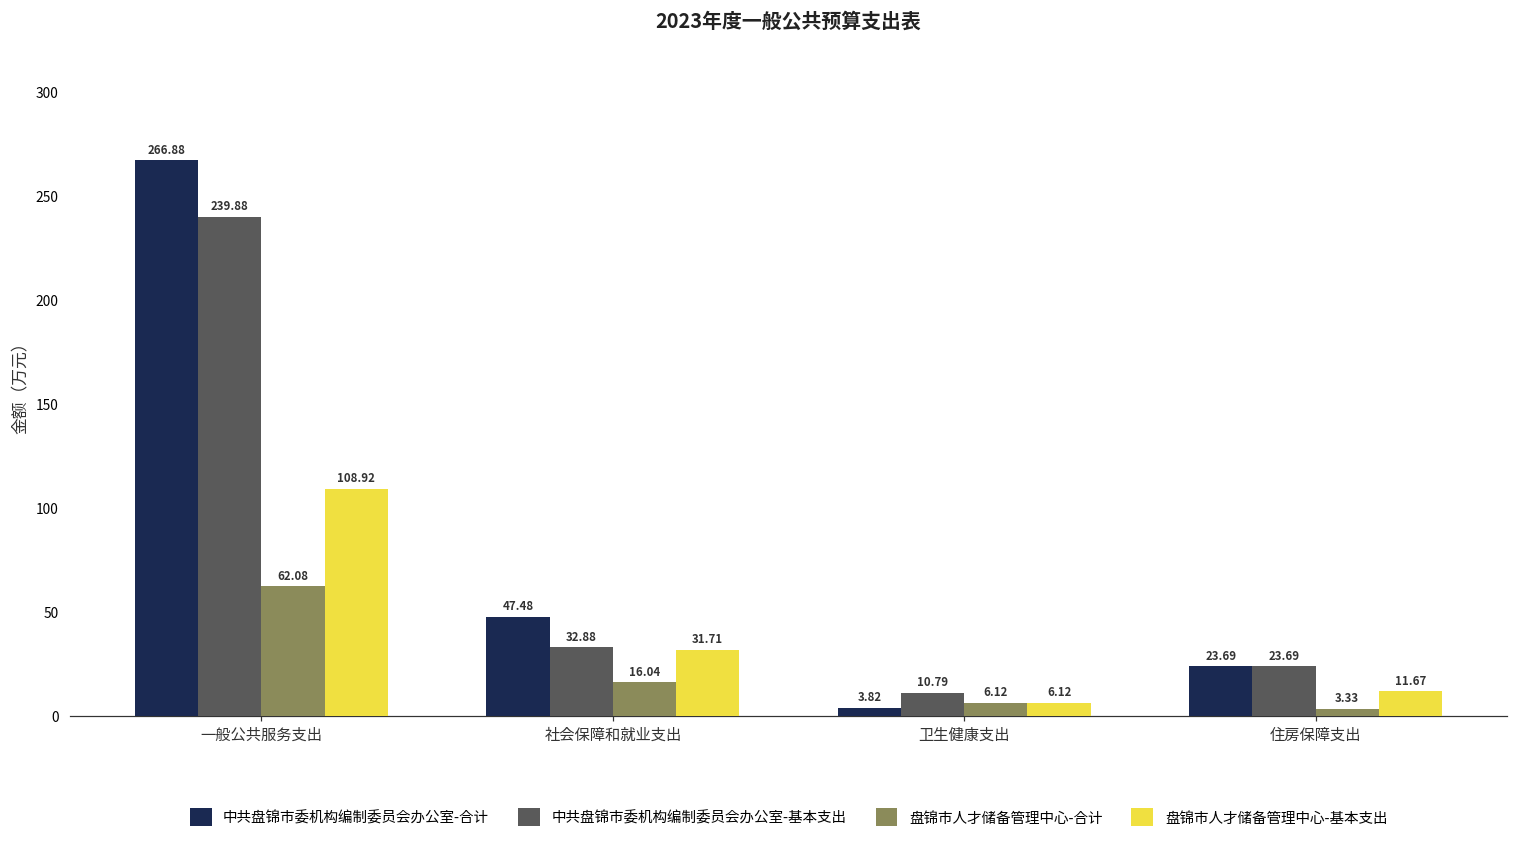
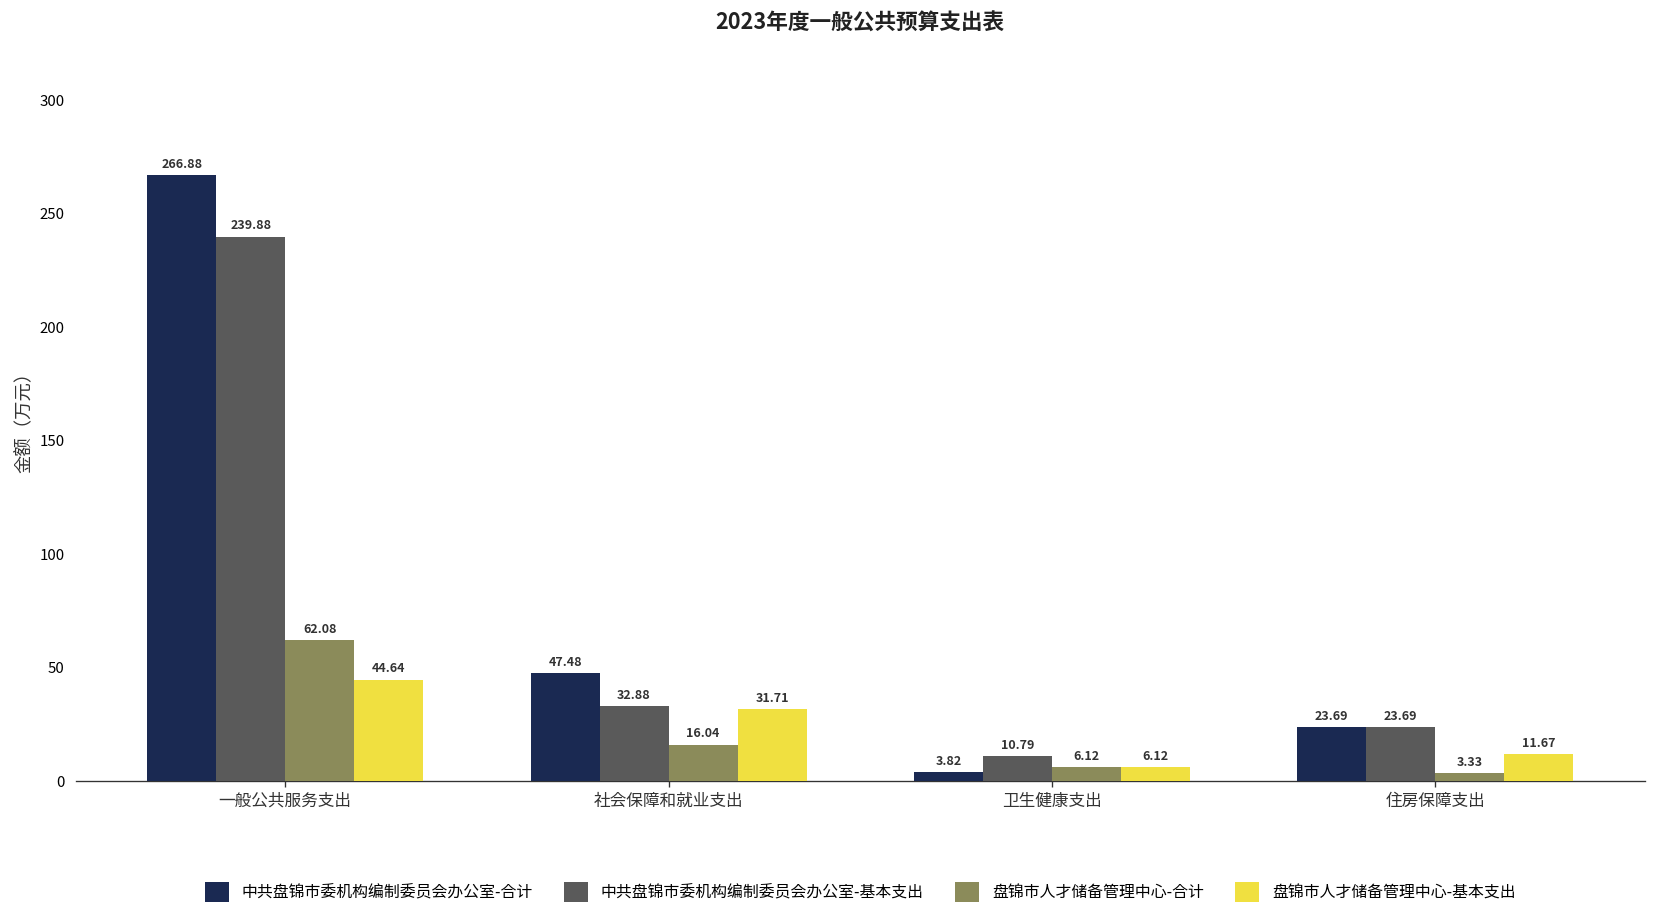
  {
    "中共盘锦市委机构编制委员会办公室-合计": {
      "一般公共服务支出": 266.88,
      "社会保障和就业支出": 47.48,
      "卫生健康支出": 3.82,
      "住房保障支出": 23.69
    },
    "中共盘锦市委机构编制委员会办公室-基本支出": {
      "一般公共服务支出": 239.88,
      "社会保障和就业支出": 32.88,
      "卫生健康支出": 10.79,
      "住房保障支出": 23.69
    },
    "盘锦市人才储备管理中心-合计": {
      "一般公共服务支出": 62.08,
      "社会保障和就业支出": 16.04,
      "卫生健康支出": 6.12,
      "住房保障支出": 3.33
    },
    "盘锦市人才储备管理中心-基本支出": {
-     "一般公共服务支出": 108.92,
+     "一般公共服务支出": 44.64,
      "社会保障和就业支出": 31.71,
      "卫生健康支出": 6.12,
      "住房保障支出": 11.67
    }
  }
